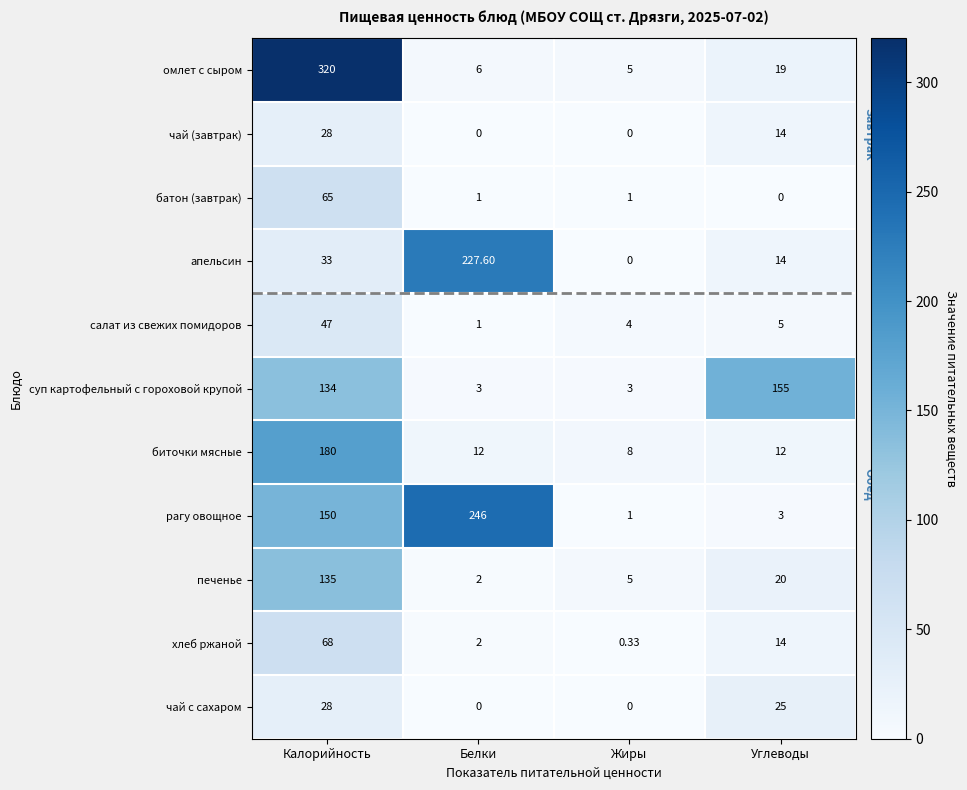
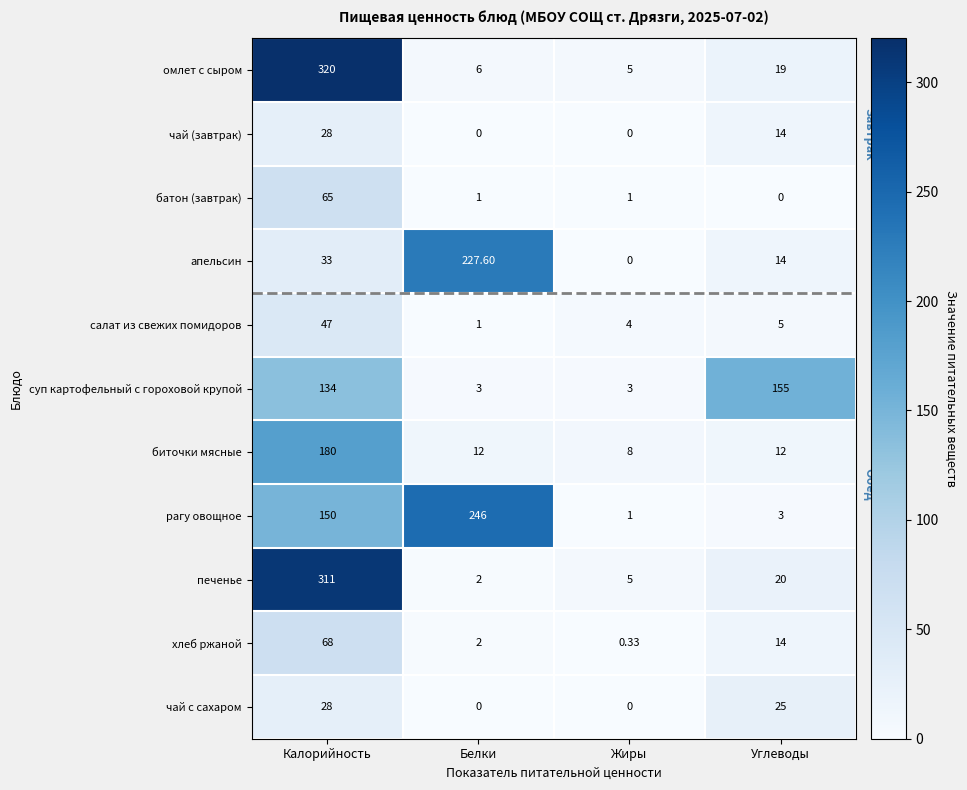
  {
    "омлет с сыром": {
      "Калорийность": 320,
      "Белки": 6,
      "Жиры": 5,
      "Углеводы": 19
    },
    "чай (завтрак)": {
      "Калорийность": 28,
      "Белки": 0,
      "Жиры": 0,
      "Углеводы": 14
    },
    "батон (завтрак)": {
      "Калорийность": 65,
      "Белки": 1,
      "Жиры": 1,
      "Углеводы": 0
    },
    "апельсин": {
      "Калорийность": 33,
      "Белки": 227.60,
      "Жиры": 0,
      "Углеводы": 14
    },
    "салат из свежих помидоров": {
      "Калорийность": 47,
      "Белки": 1,
      "Жиры": 4,
      "Углеводы": 5
    },
    "суп картофельный с гороховой крупой": {
      "Калорийность": 134,
      "Белки": 3,
      "Жиры": 3,
      "Углеводы": 155
    },
    "биточки мясные": {
      "Калорийность": 180,
      "Белки": 12,
      "Жиры": 8,
      "Углеводы": 12
    },
    "рагу овощное": {
      "Калорийность": 150,
      "Белки": 246,
      "Жиры": 1,
      "Углеводы": 3
    },
    "печенье": {
-     "Калорийность": 135,
+     "Калорийность": 311,
      "Белки": 2,
      "Жиры": 5,
      "Углеводы": 20
    },
    "хлеб ржаной": {
      "Калорийность": 68,
      "Белки": 2,
      "Жиры": 0.33,
      "Углеводы": 14
    },
    "чай с сахаром": {
      "Калорийность": 28,
      "Белки": 0,
      "Жиры": 0,
      "Углеводы": 25
    }
  }
